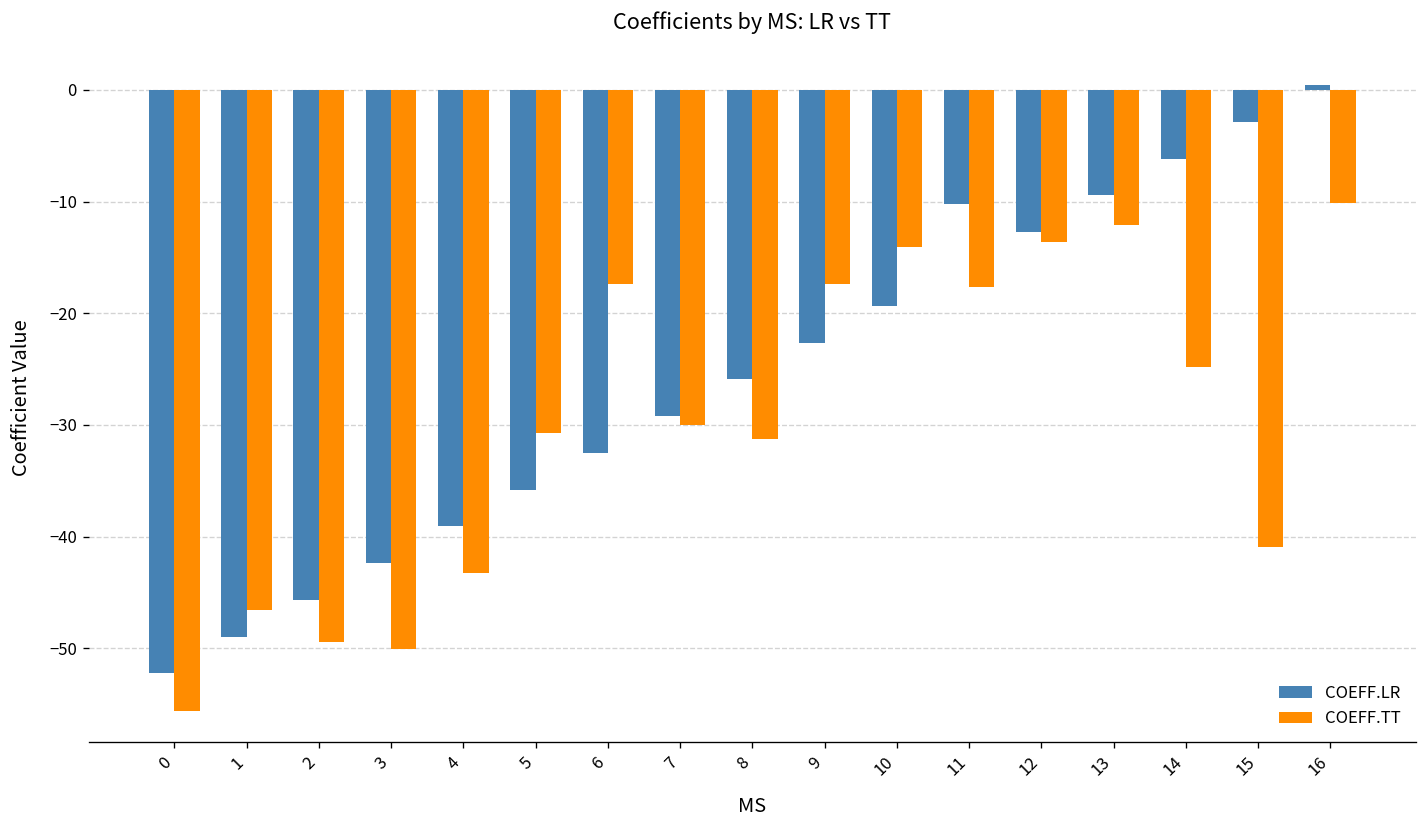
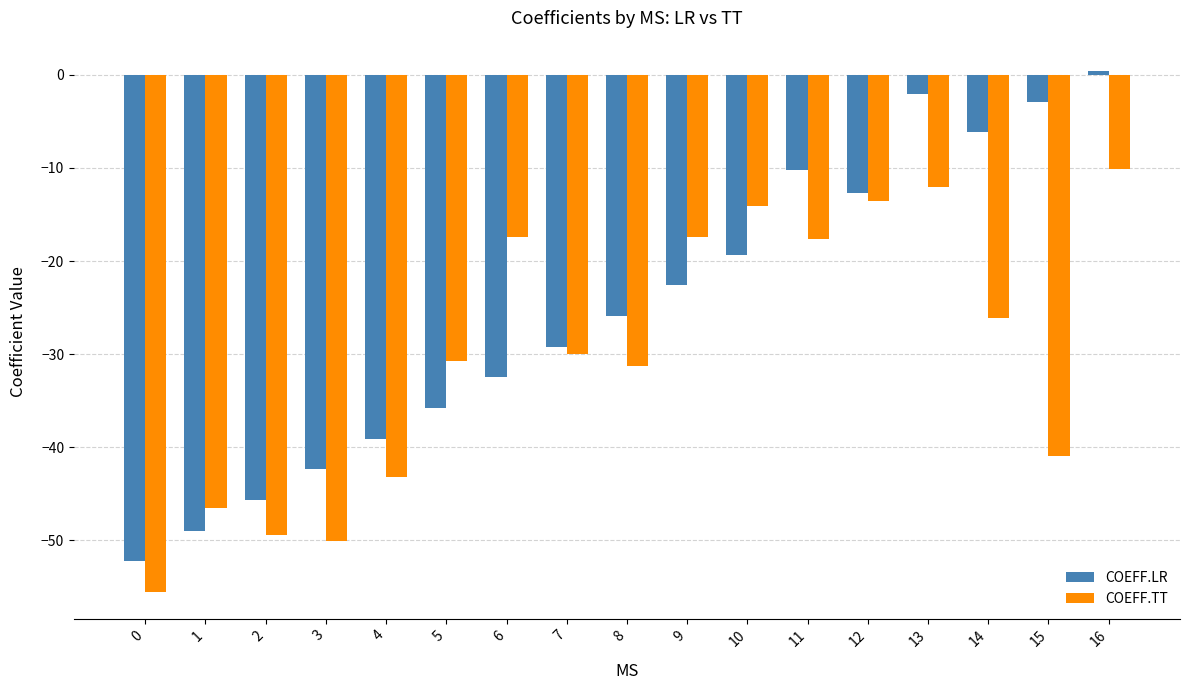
  {
    "COEFF.LR": {
      "0": -52,
      "1": -49,
      "2": -46,
      "3": -42,
      "4": -39,
      "5": -36,
      "6": -32,
      "7": -29,
      "8": -26,
      "9": -23,
      "10": -19,
      "11": -10,
      "12": -13,
-     "13": -9,
+     "13": -2,
      "14": -6,
      "15": -3,
      "16": 0
    },
    "COEFF.TT": {
      "0": -56,
      "1": -47,
      "2": -49,
      "3": -50,
      "4": -43,
      "5": -31,
      "6": -17,
      "7": -30,
      "8": -31,
      "9": -17,
      "10": -14,
      "11": -18,
      "12": -14,
      "13": -12,
-     "14": -25,
+     "14": -26,
      "15": -41,
      "16": -10
    }
  }
